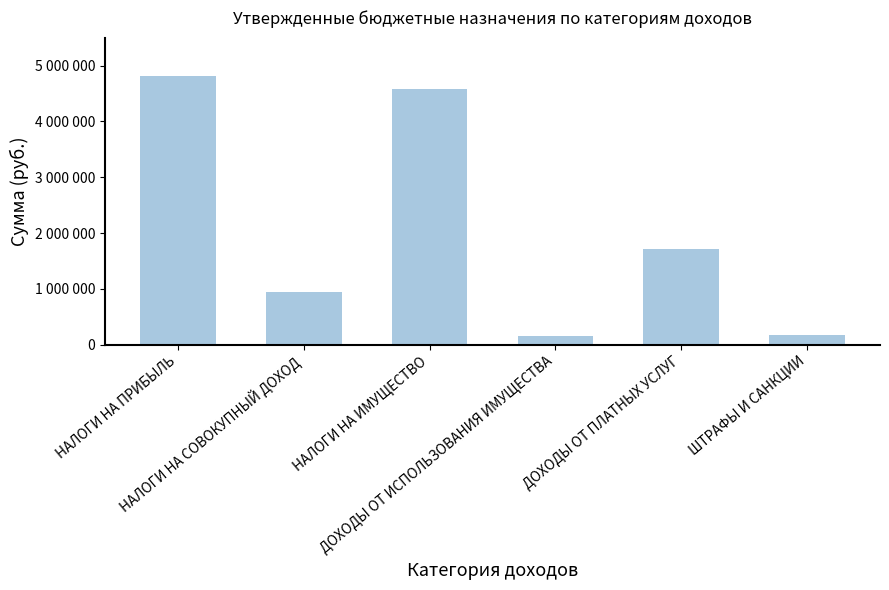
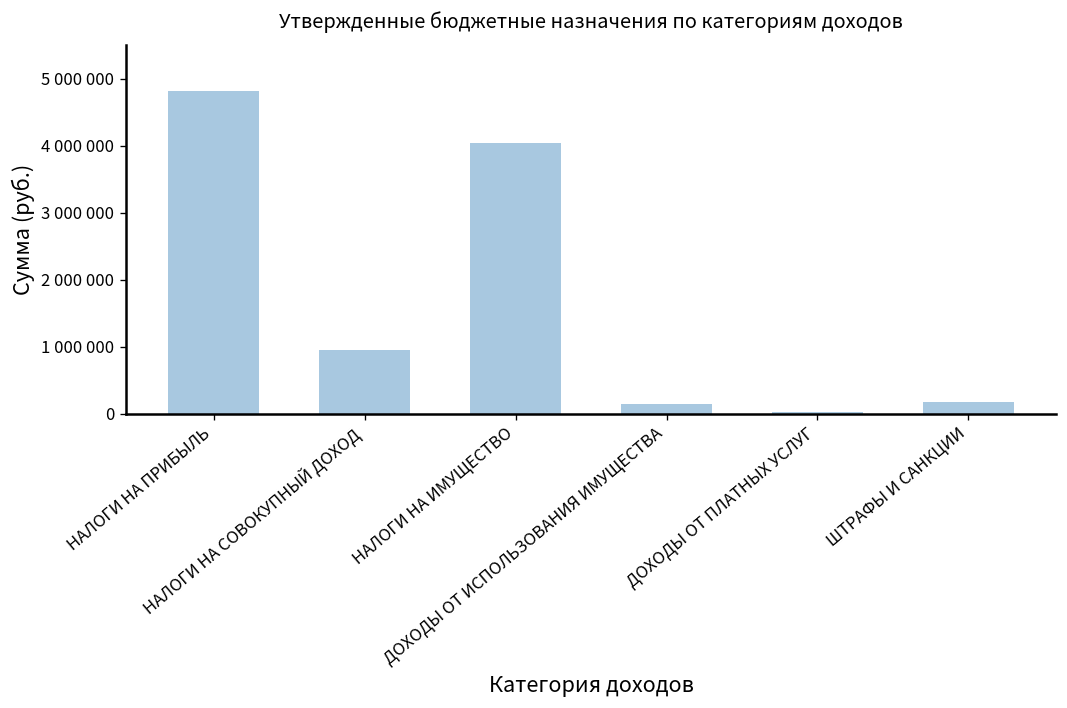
  {
    "НАЛОГИ НА ПРИБЫЛЬ": 4800000,
    "НАЛОГИ НА СОВОКУПНЫЙ ДОХОД": 1000000,
-   "НАЛОГИ НА ИМУЩЕСТВО": 4600000,
+   "НАЛОГИ НА ИМУЩЕСТВО": 4000000,
    "ДОХОДЫ ОТ ИСПОЛЬЗОВАНИЯ ИМУЩЕСТВА": 100000,
-   "ДОХОДЫ ОТ ПЛАТНЫХ УСЛУГ": 1700000,
+   "ДОХОДЫ ОТ ПЛАТНЫХ УСЛУГ": 0,
    "ШТРАФЫ И САНКЦИИ": 200000
  }
